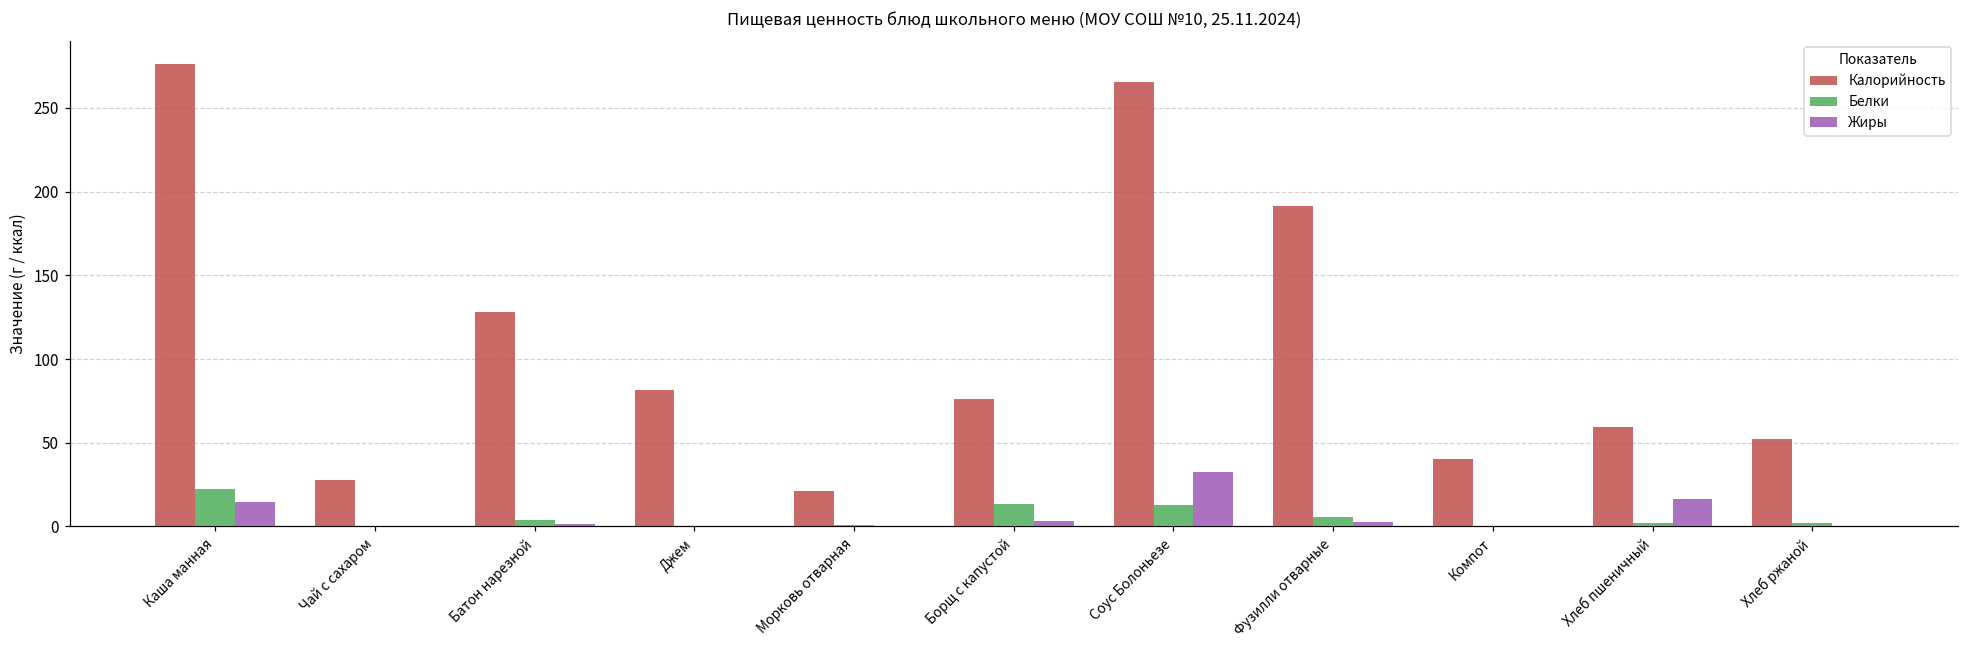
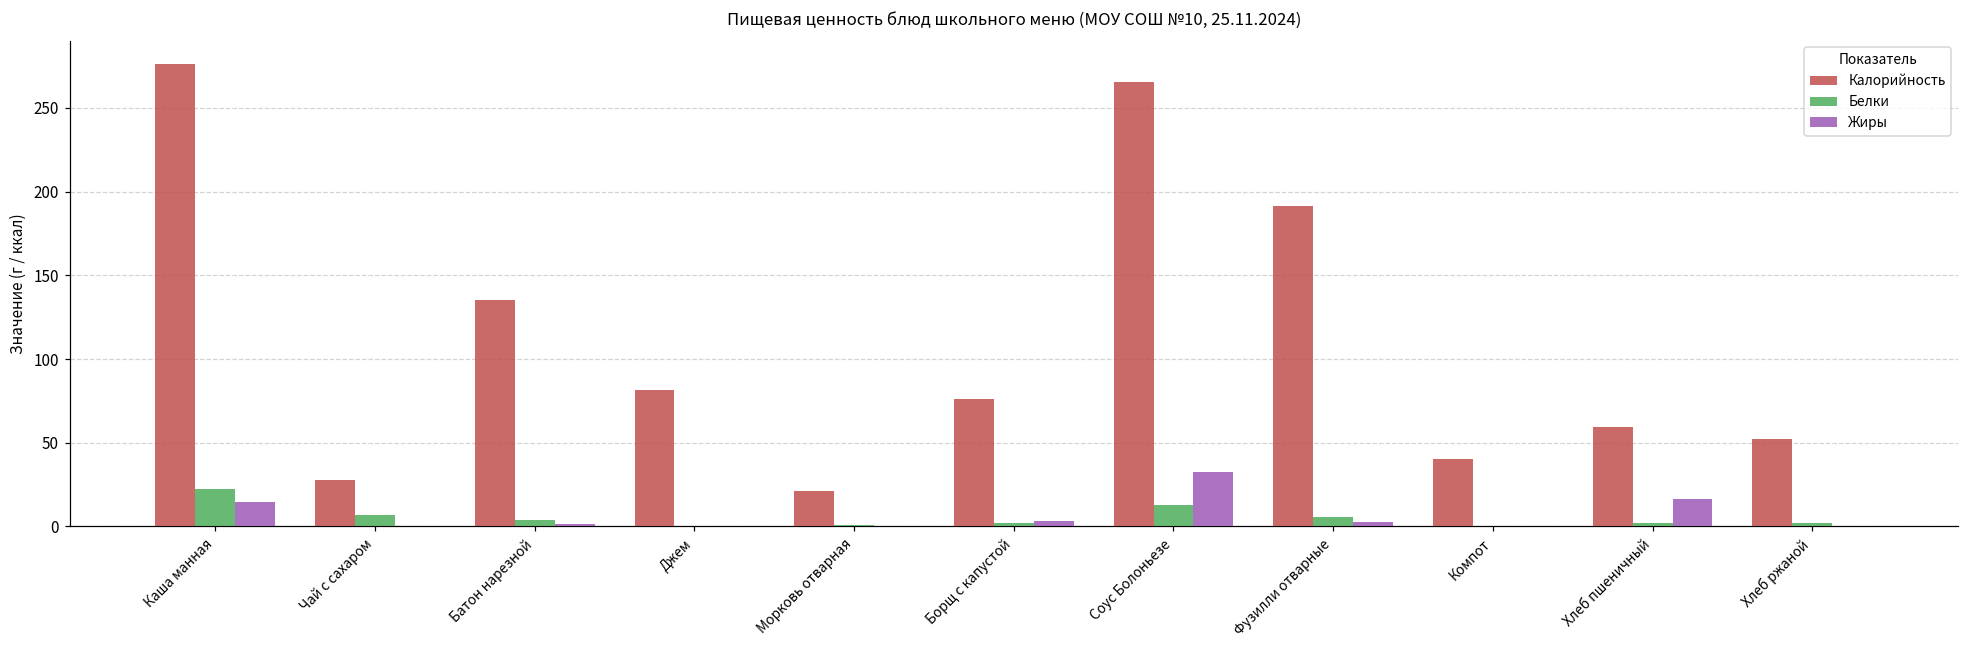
  {
    "Калорийность": {
      "Каша манная": 276,
      "Чай с сахаром": 28,
-     "Батон нарезной": 128,
+     "Батон нарезной": 135,
      "Джем": 82,
      "Морковь отварная": 21,
      "Борщ с капустой": 76,
      "Соус Болоньезе": 266,
      "Фузилли отварные": 191,
      "Компот": 40,
      "Хлеб пшеничный": 60,
      "Хлеб ржаной": 52
    },
    "Белки": {
      "Каша манная": 22,
-     "Чай с сахаром": 0,
+     "Чай с сахаром": 7,
      "Батон нарезной": 4,
      "Джем": 0,
-     "Борщ с капустой": 13,
+     "Борщ с капустой": 2,
      "Соус Болоньезе": 13,
      "Фузилли отварные": 6,
      "Хлеб пшеничный": 2,
      "Хлеб ржаной": 2
    },
    "Жиры": {
      "Каша манная": 15,
      "Джем": 0,
      "Борщ с капустой": 4,
      "Соус Болоньезе": 33,
      "Фузилли отварные": 3,
      "Компот": 0,
      "Хлеб пшеничный": 17
    }
  }
